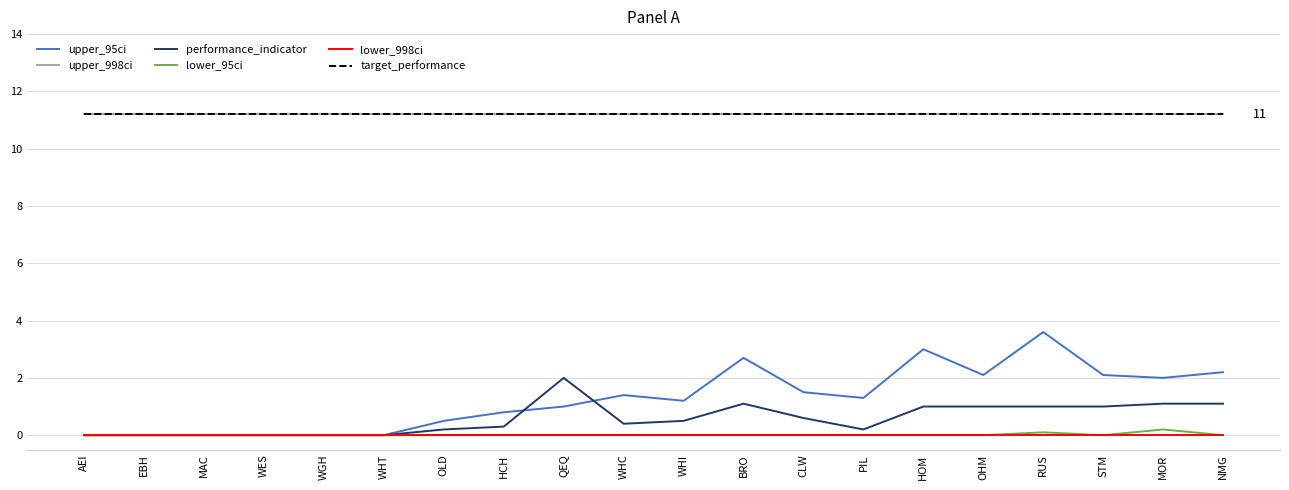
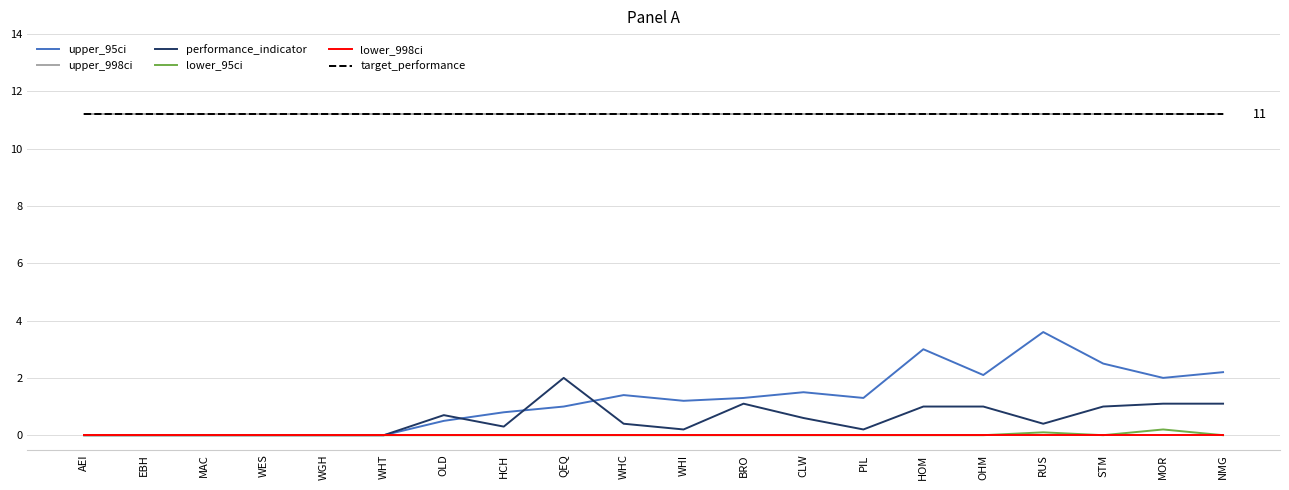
  {
    "upper_95ci": {
      "OLD": 0.5,
      "HCH": 0.8,
      "QEQ": 1.0,
      "WHC": 1.4,
      "WHI": 1.2,
-     "BRO": 2.7,
+     "BRO": 1.3,
      "CLW": 1.5,
      "PIL": 1.3,
      "HOM": 3.0,
      "OHM": 2.1,
      "RUS": 3.6,
-     "STM": 2.1,
+     "STM": 2.5,
      "MOR": 2.0,
      "NMG": 2.2
    },
    "target_performance": {
      "AEI": 11.2,
      "EBH": 11.2,
      "MAC": 11.2,
      "WES": 11.2,
      "WGH": 11.2,
      "WHT": 11.2,
      "OLD": 11.2,
      "HCH": 11.2,
      "QEQ": 11.2,
      "WHC": 11.2,
      "WHI": 11.2,
      "BRO": 11.2,
      "CLW": 11.2,
      "PIL": 11.2,
      "HOM": 11.2,
      "OHM": 11.2,
      "RUS": 11.2,
      "STM": 11.2,
      "MOR": 11.2
    },
    "performance_indicator": {
-     "OLD": 0.2,
+     "OLD": 0.7,
      "HCH": 0.3,
      "QEQ": 2.0,
      "WHC": 0.4,
-     "WHI": 0.5,
+     "WHI": 0.2,
      "BRO": 1.1,
      "CLW": 0.6,
      "PIL": 0.2,
      "HOM": 1.0,
      "OHM": 1.0,
-     "RUS": 1.0,
+     "RUS": 0.4,
      "STM": 1.0,
      "MOR": 1.1,
      "NMG": 1.1
    },
    "lower_95ci": {
      "RUS": 0.1,
      "MOR": 0.2
    },
    "lower_998ci": {
      "RUS": 0.0,
      "MOR": 0.0
    }
  }
